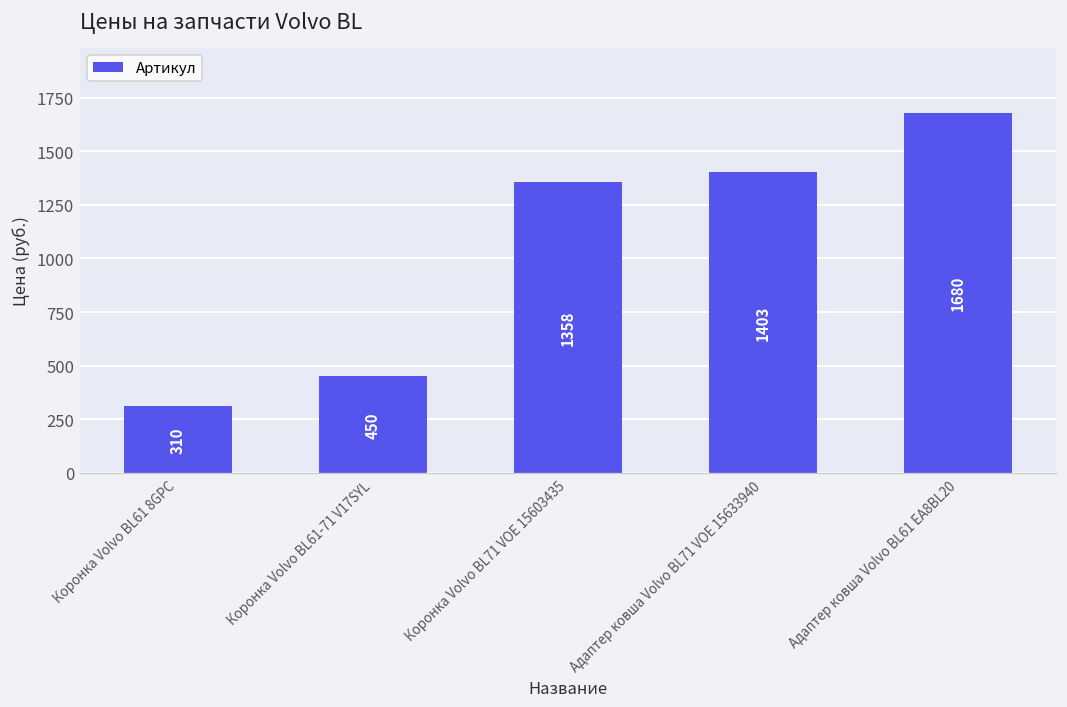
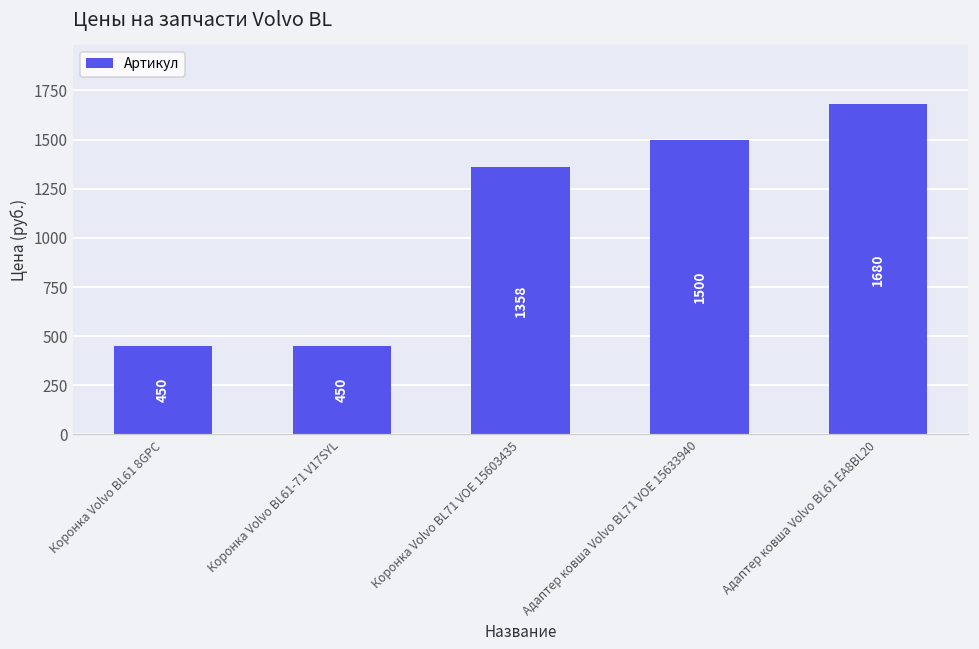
  {
-   "Коронка Volvo BL61 8GPC": 310,
+   "Коронка Volvo BL61 8GPC": 450,
    "Коронка Volvo BL61-71 V17SYL": 450,
    "Коронка Volvo BL71 VOE 15603435": 1358,
-   "Адаптер ковша Volvo BL71 VOE 15633940": 1403,
+   "Адаптер ковша Volvo BL71 VOE 15633940": 1500,
    "Адаптер ковша Volvo BL61 EA8BL20": 1680
  }
